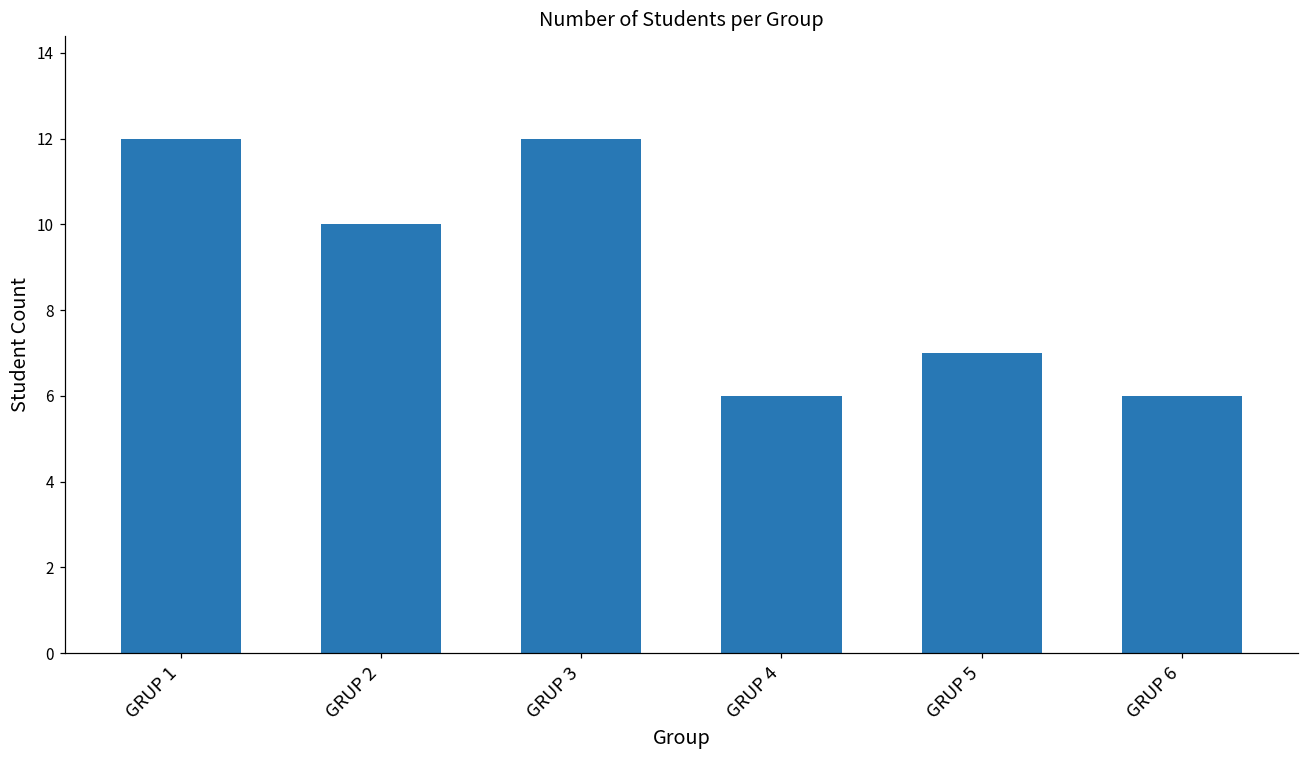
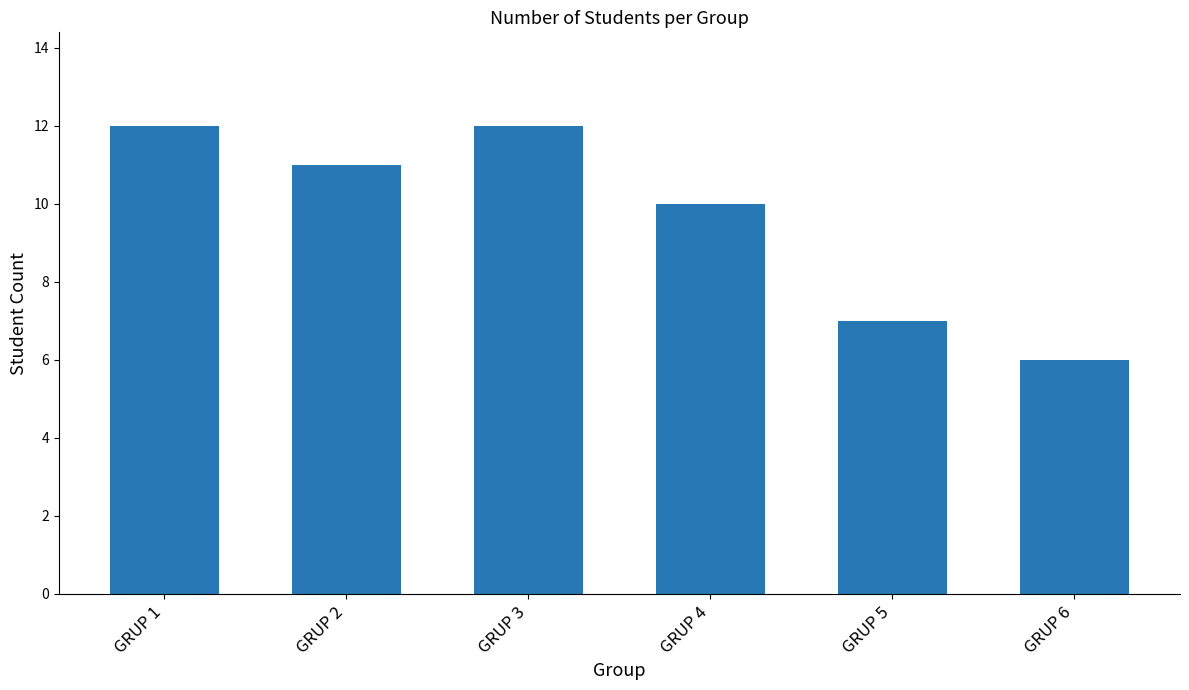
  {
    "GRUP 1": 12,
-   "GRUP 2": 10,
+   "GRUP 2": 11,
    "GRUP 3": 12,
-   "GRUP 4": 6,
+   "GRUP 4": 10,
    "GRUP 5": 7,
    "GRUP 6": 6
  }
